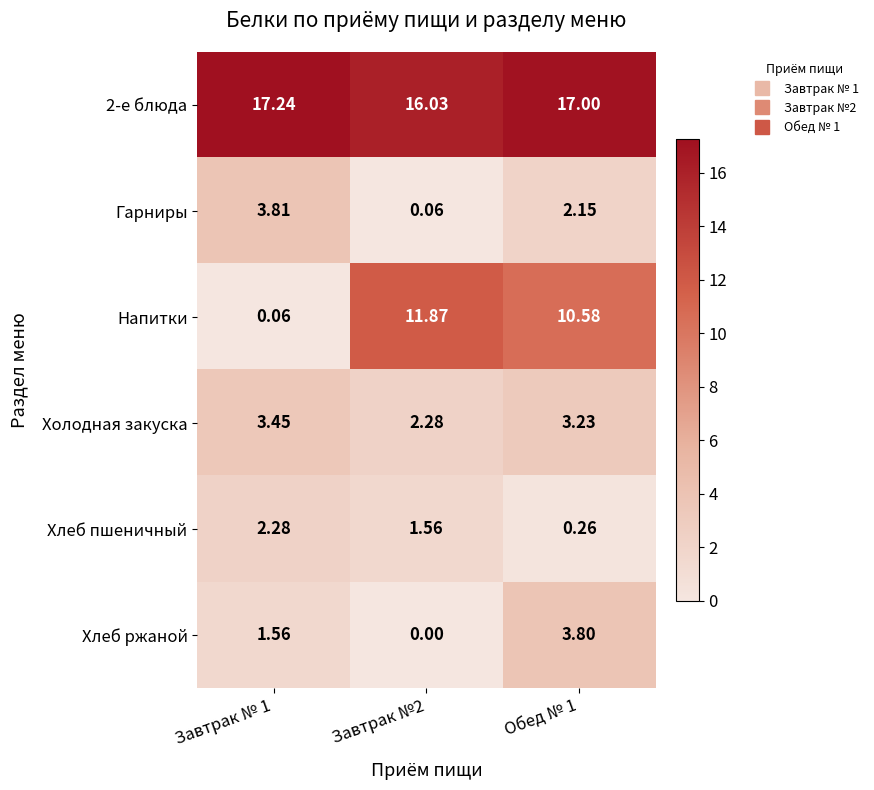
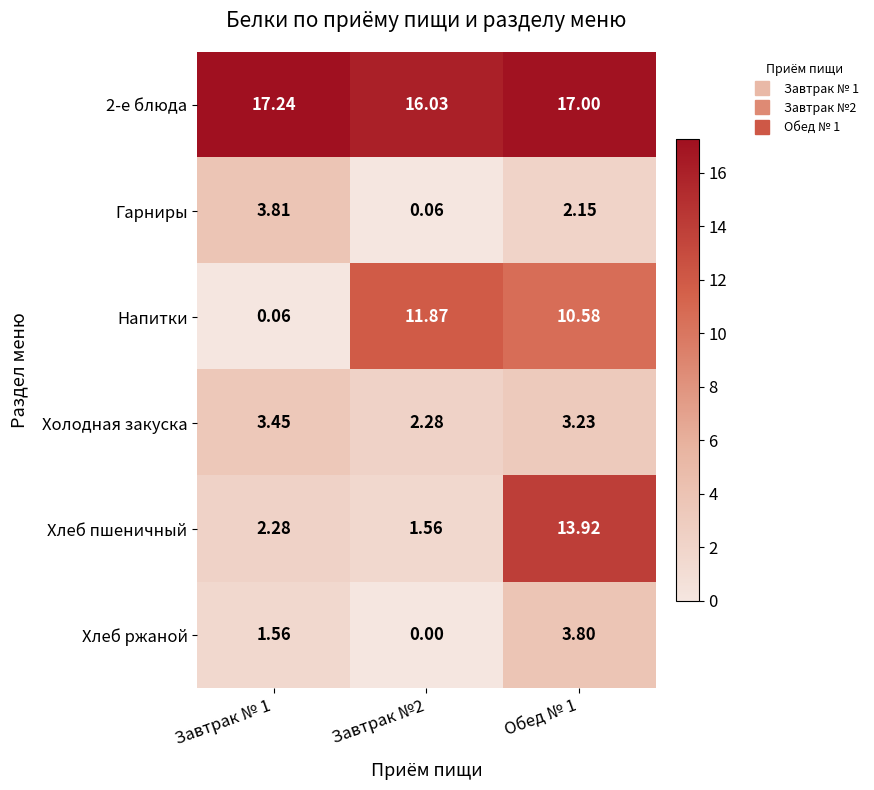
  {
    "2-е блюда": {
      "Завтрак № 1": 17.24,
      "Завтрак №2": 16.03,
      "Обед № 1": 17.00
    },
    "Гарниры": {
      "Завтрак № 1": 3.81,
      "Завтрак №2": 0.06,
      "Обед № 1": 2.15
    },
    "Напитки": {
      "Завтрак № 1": 0.06,
      "Завтрак №2": 11.87,
      "Обед № 1": 10.58
    },
    "Холодная закуска": {
      "Завтрак № 1": 3.45,
      "Завтрак №2": 2.28,
      "Обед № 1": 3.23
    },
    "Хлеб пшеничный": {
      "Завтрак № 1": 2.28,
      "Завтрак №2": 1.56,
-     "Обед № 1": 0.26
+     "Обед № 1": 13.92
    },
    "Хлеб ржаной": {
      "Завтрак № 1": 1.56,
      "Завтрак №2": 0.00,
      "Обед № 1": 3.80
    }
  }
